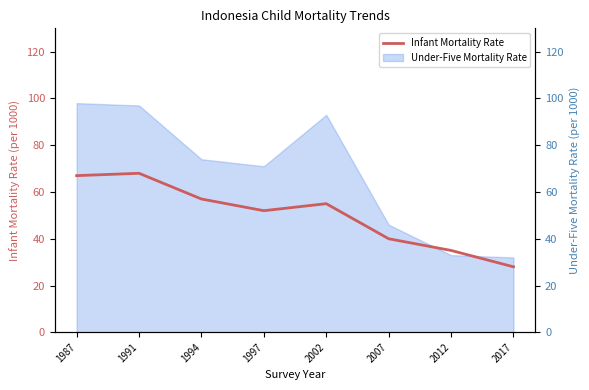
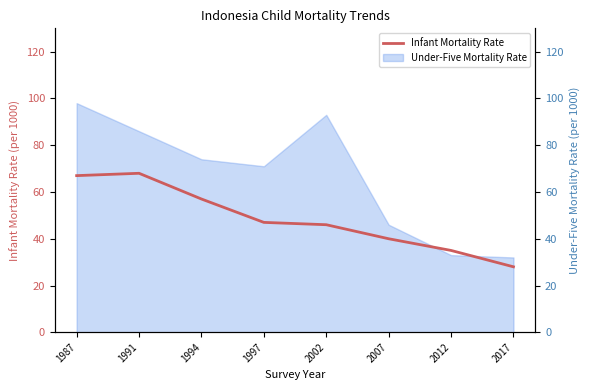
  {
    "Infant Mortality Rate": {
      "1987": 67,
      "1991": 68,
      "1994": 57,
-     "1997": 52,
-     "2002": 55,
+     "1997": 47,
+     "2002": 46,
      "2007": 40,
      "2012": 35,
      "2017": 28
    },
    "Under-Five Mortality Rate": {
      "1987": 98,
-     "1991": 97,
+     "1991": 86,
      "1994": 74,
      "1997": 71,
      "2002": 93,
      "2007": 46,
      "2012": 33,
      "2017": 32
    }
  }
